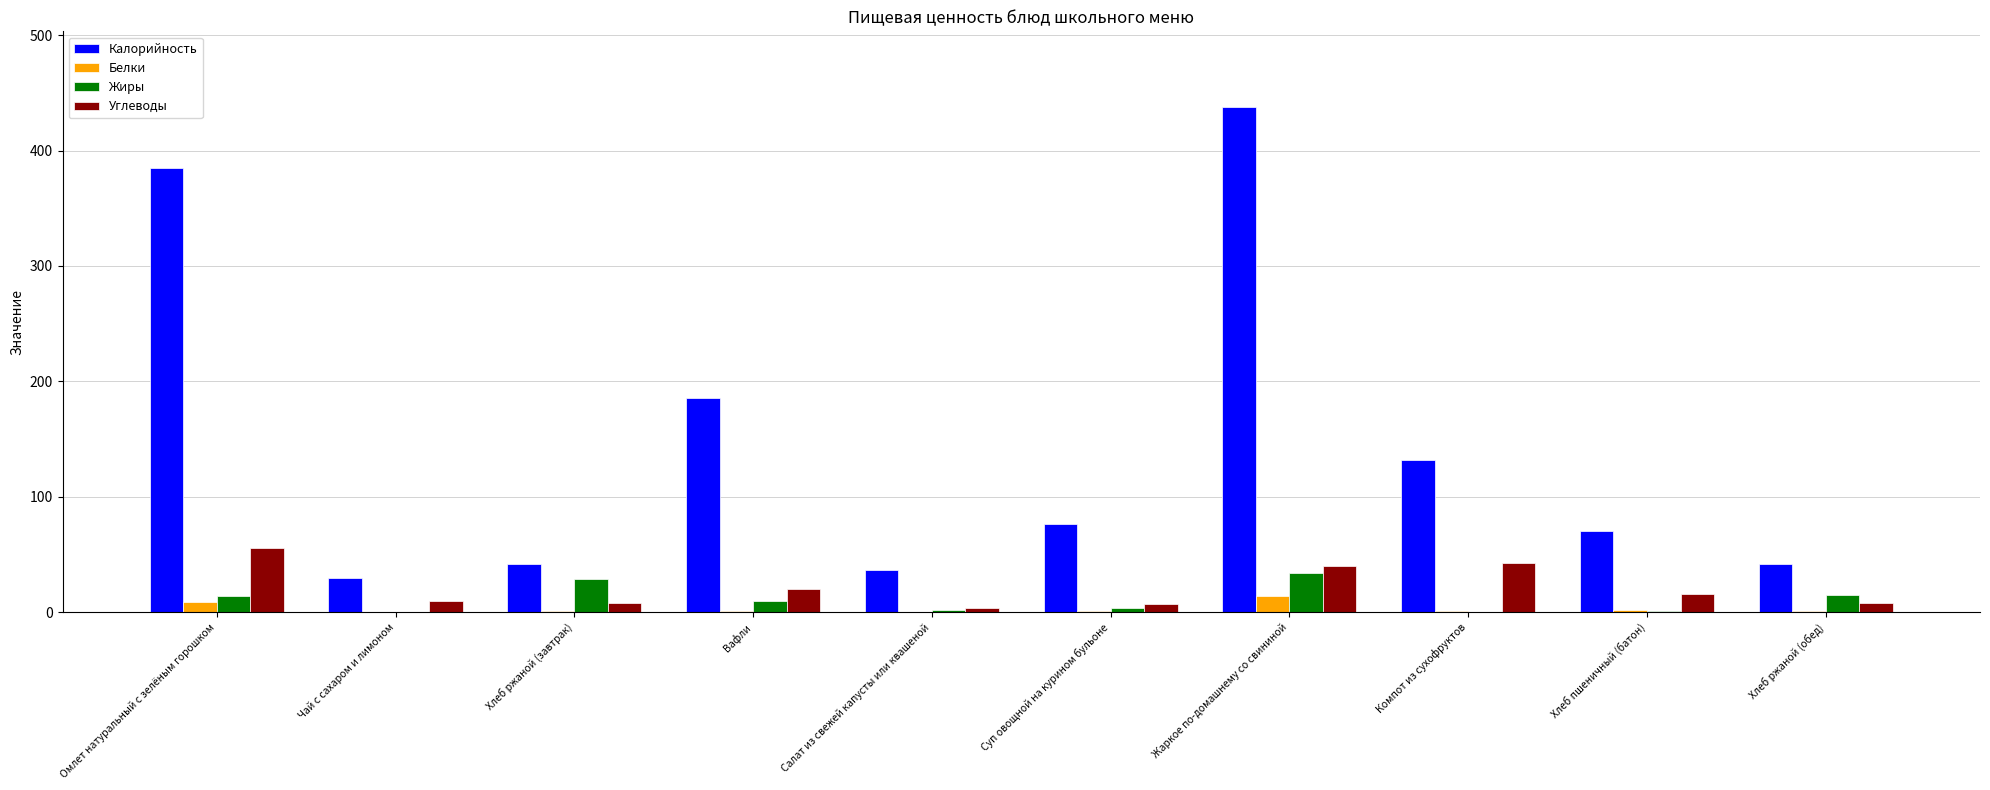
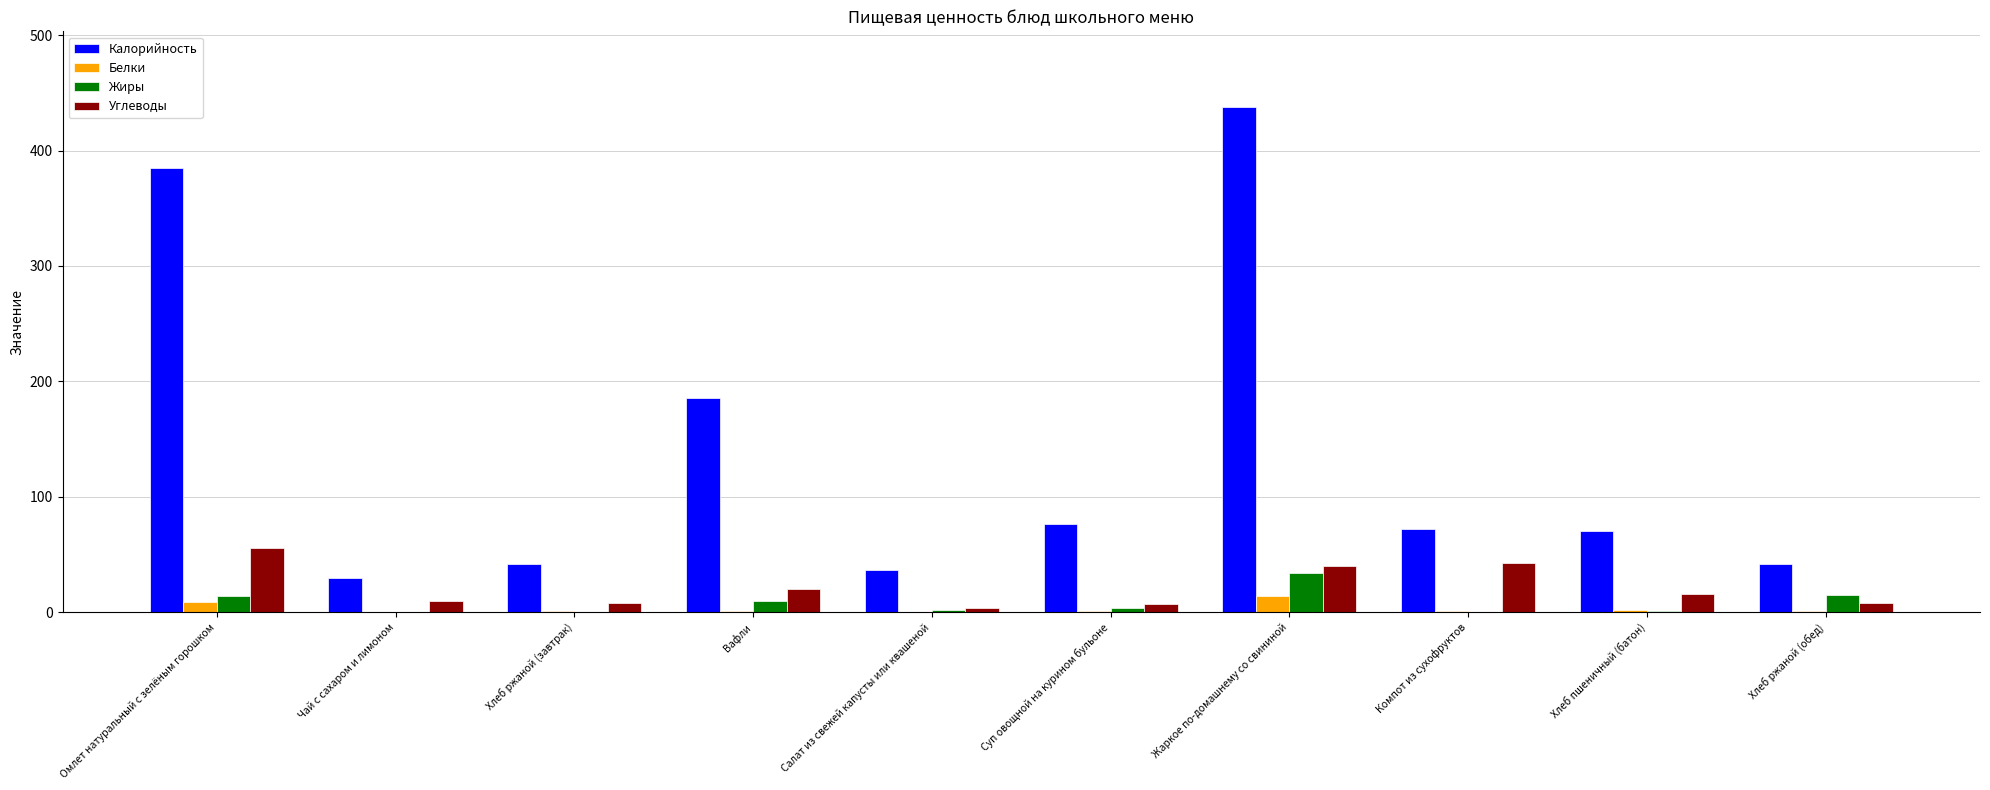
  {
    "Калорийность": {
      "Омлет натуральный с зелёным горошком": 385,
      "Чай с сахаром и лимоном": 30,
      "Хлеб ржаной (завтрак)": 42,
      "Вафли": 186,
      "Салат из свежей капусты или квашеной": 36,
      "Суп овощной на курином бульоне": 76,
      "Жаркое по-домашнему со свининой": 438,
-     "Компот из сухофруктов": 132,
+     "Компот из сухофруктов": 72,
      "Хлеб пшеничный (батон)": 70,
      "Хлеб ржаной (обед)": 42
    },
    "Белки": {
      "Омлет натуральный с зелёным горошком": 8,
      "Жаркое по-домашнему со свининой": 14,
      "Хлеб пшеничный (батон)": 2
    },
    "Жиры": {
      "Омлет натуральный с зелёным горошком": 14,
-     "Хлеб ржаной (завтрак)": 29,
+     "Хлеб ржаной (завтрак)": 0,
      "Вафли": 10,
      "Суп овощной на курином бульоне": 4,
      "Жаркое по-домашнему со свининой": 34,
      "Хлеб ржаной (обед)": 15
    },
    "Углеводы": {
      "Омлет натуральный с зелёным горошком": 55,
      "Чай с сахаром и лимоном": 10,
      "Хлеб ржаной (завтрак)": 8,
      "Вафли": 20,
      "Салат из свежей капусты или квашеной": 4,
      "Суп овощной на курином бульоне": 7,
      "Жаркое по-домашнему со свининой": 40,
      "Компот из сухофруктов": 43,
      "Хлеб пшеничный (батон)": 16,
      "Хлеб ржаной (обед)": 8
    }
  }
